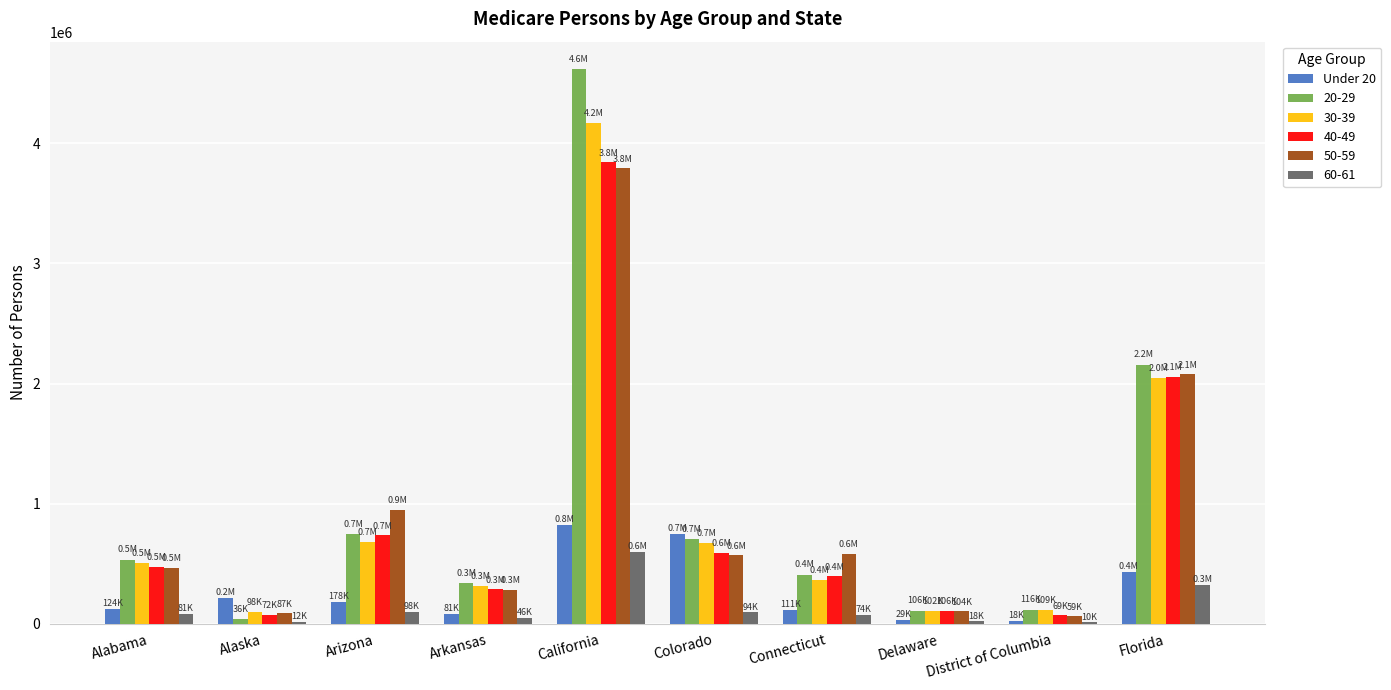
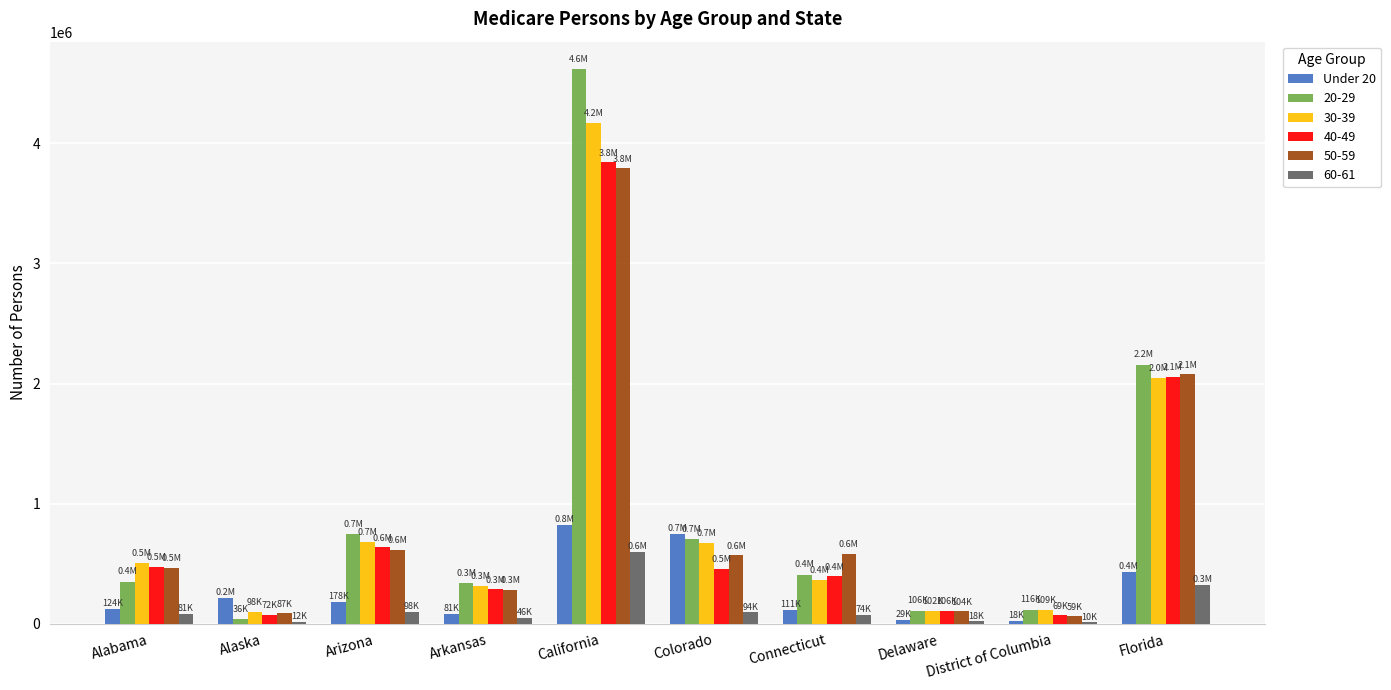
  {
    "Under 20": {
      "Alabama": "124K",
      "Alaska": "0.2M",
      "Arizona": "178K",
      "Arkansas": "81K",
      "California": "0.8M",
      "Connecticut": "111K",
      "Delaware": "29K",
      "District of Columbia": "18K",
      "Florida": "0.4M"
    },
    "20-29": {
-     "Alabama": "0.5M",
+     "Alabama": "0.4M",
      "Alaska": "36K",
      "Arizona": "0.7M",
      "California": "4.6M",
      "Colorado": "0.7M",
      "Connecticut": "0.4M",
      "Florida": "2.2M"
    },
    "30-39": {
      "Alaska": "98K",
      "Arizona": "0.7M",
      "California": "4.2M",
      "Colorado": "0.7M"
    },
    "40-49": {
      "Alaska": "72K",
-     "Arizona": "0.7M",
+     "Arizona": "0.6M",
      "California": "3.8M",
-     "Colorado": "0.6M",
+     "Colorado": "0.5M",
      "District of Columbia": "69K"
    },
    "50-59": {
      "Alaska": "87K",
-     "Arizona": "0.9M",
+     "Arizona": "0.6M",
      "California": "3.8M",
      "Connecticut": "0.6M",
      "District of Columbia": "59K"
    },
    "60-61": {
      "Alabama": "81K",
      "Alaska": "12K",
      "Arizona": "98K",
      "Arkansas": "46K",
      "California": "0.6M",
      "Colorado": "94K",
      "Connecticut": "74K",
      "Delaware": "18K",
      "District of Columbia": "10K",
      "Florida": "0.3M"
    }
  }
